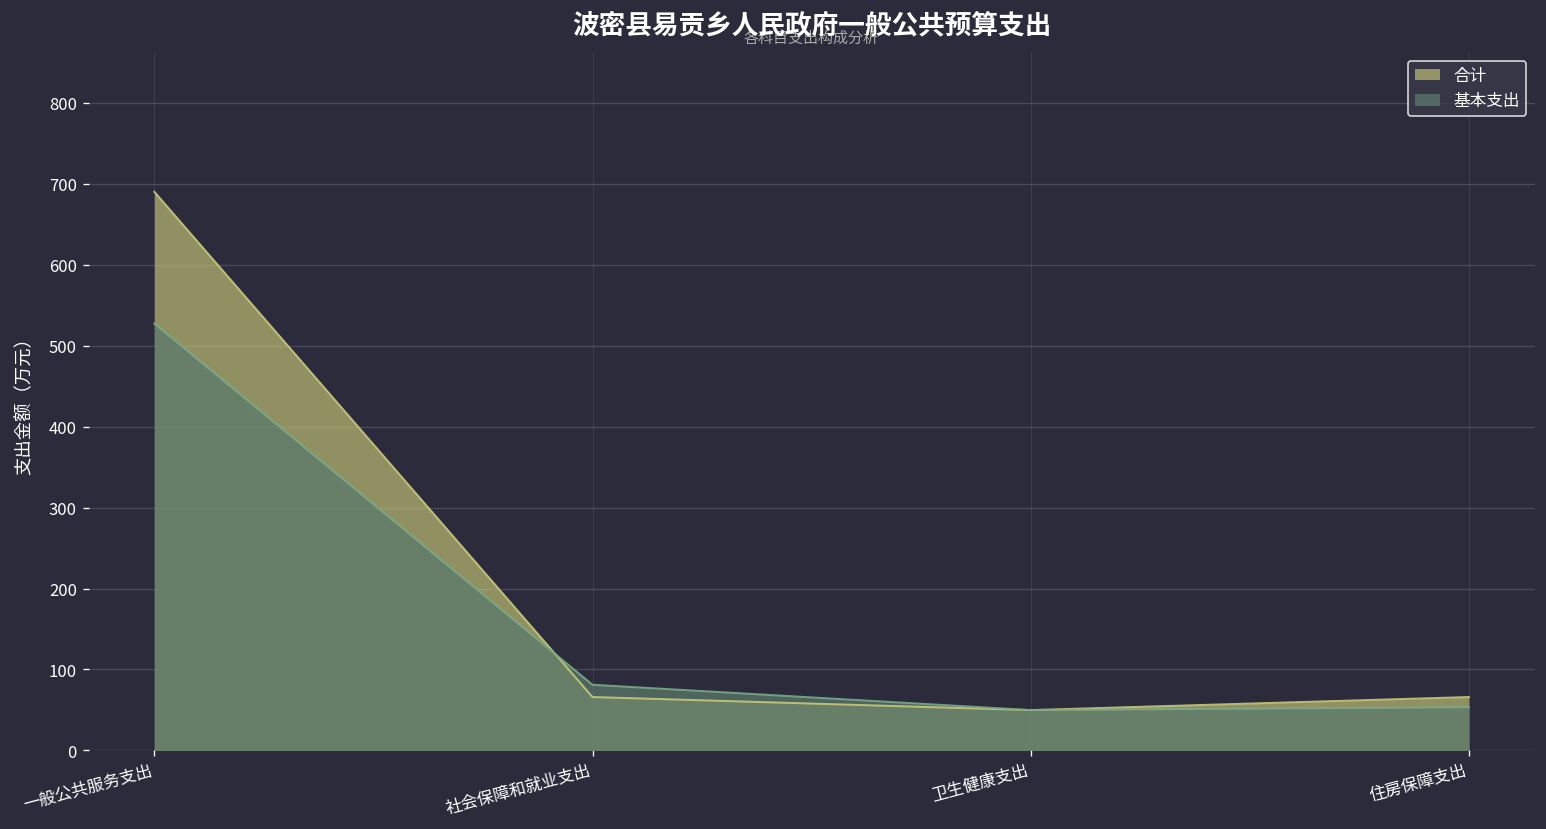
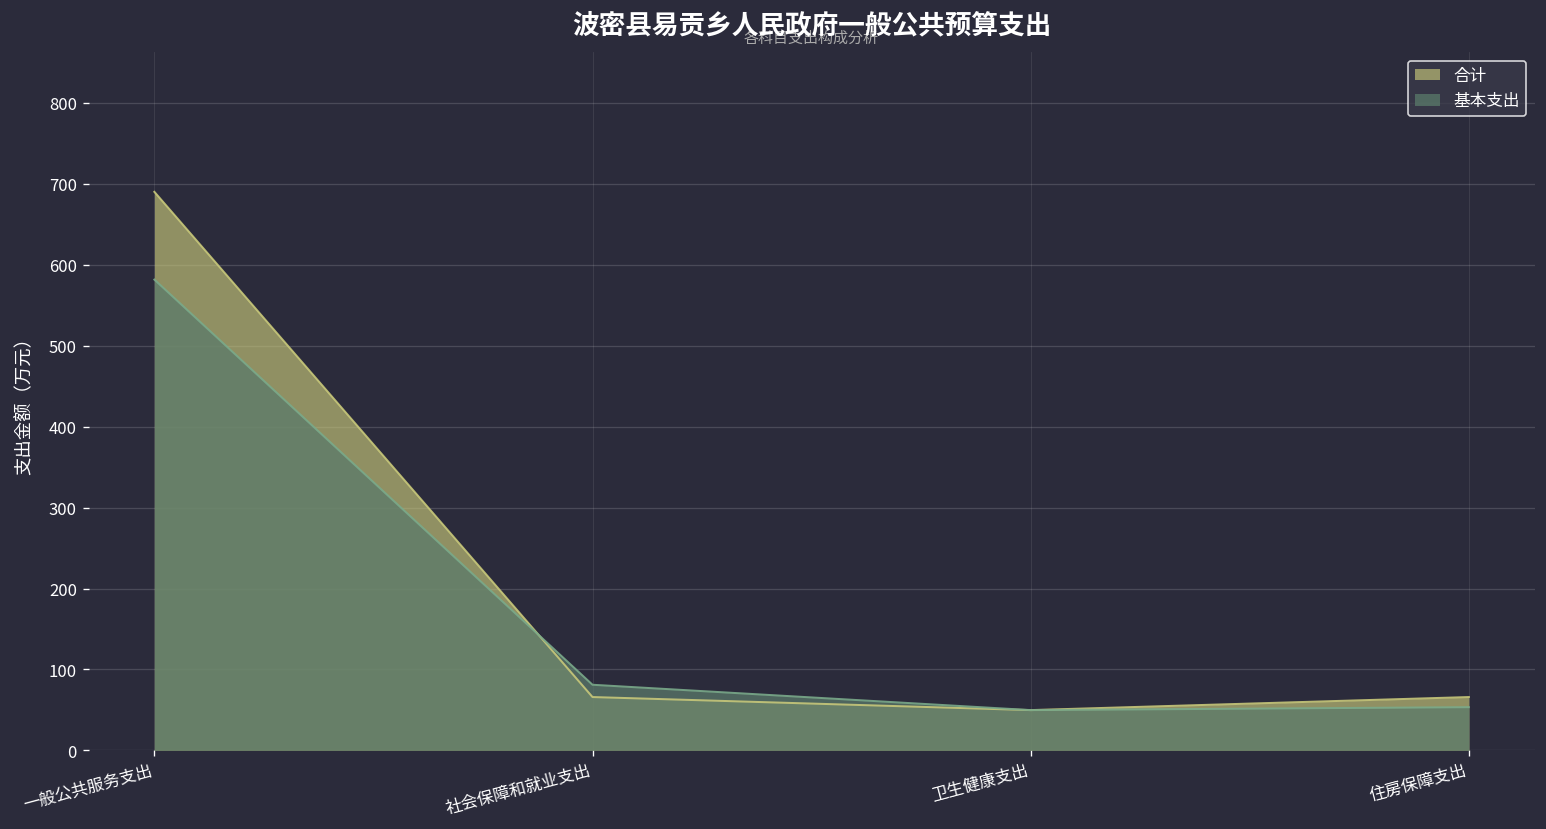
  {
    "合计": {
      "一般公共服务支出": 690,
      "社会保障和就业支出": 70,
      "住房保障支出": 70
    },
    "基本支出": {
-     "一般公共服务支出": 530,
+     "一般公共服务支出": 580,
      "社会保障和就业支出": 80,
      "住房保障支出": 50
    }
  }
